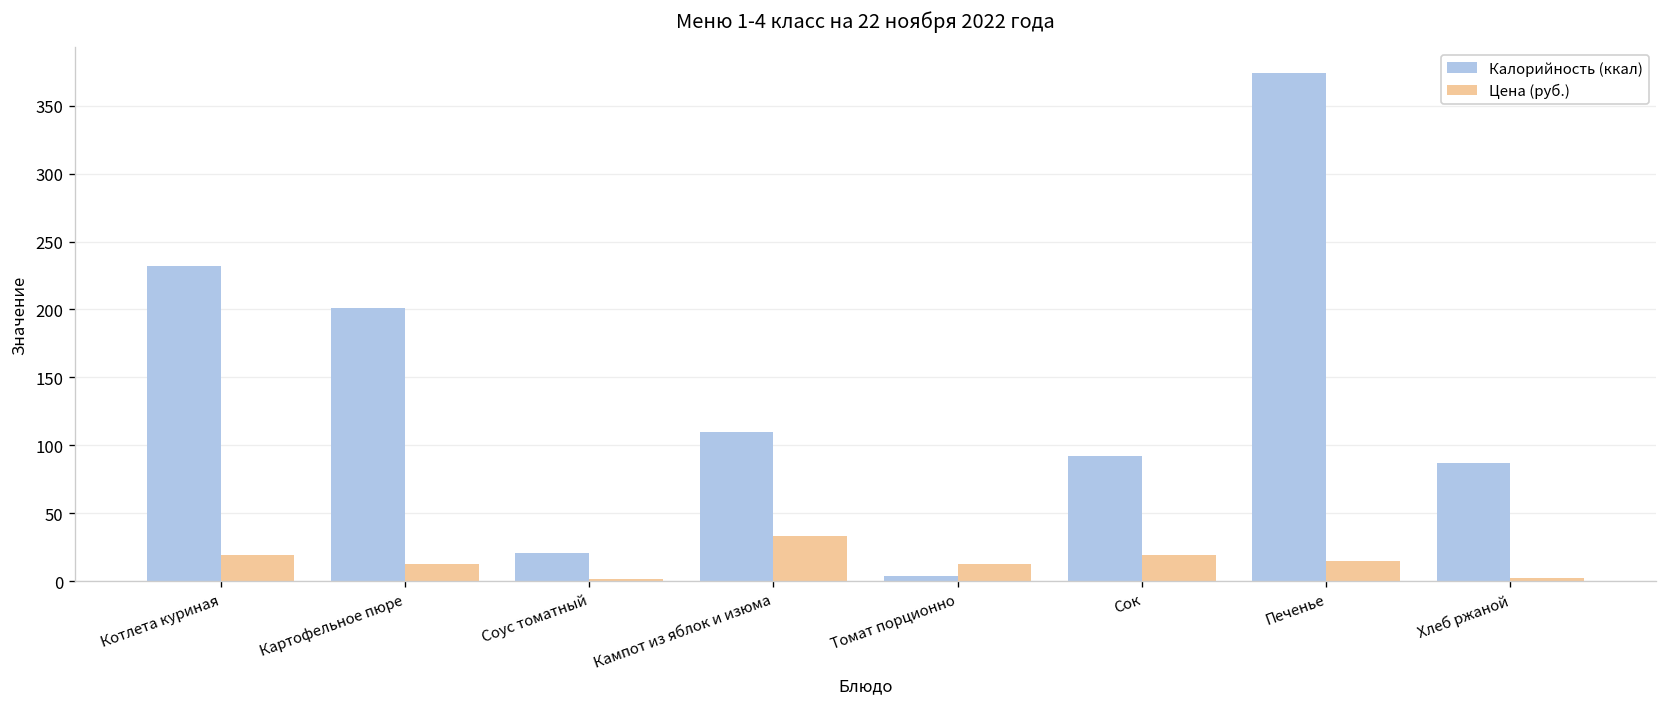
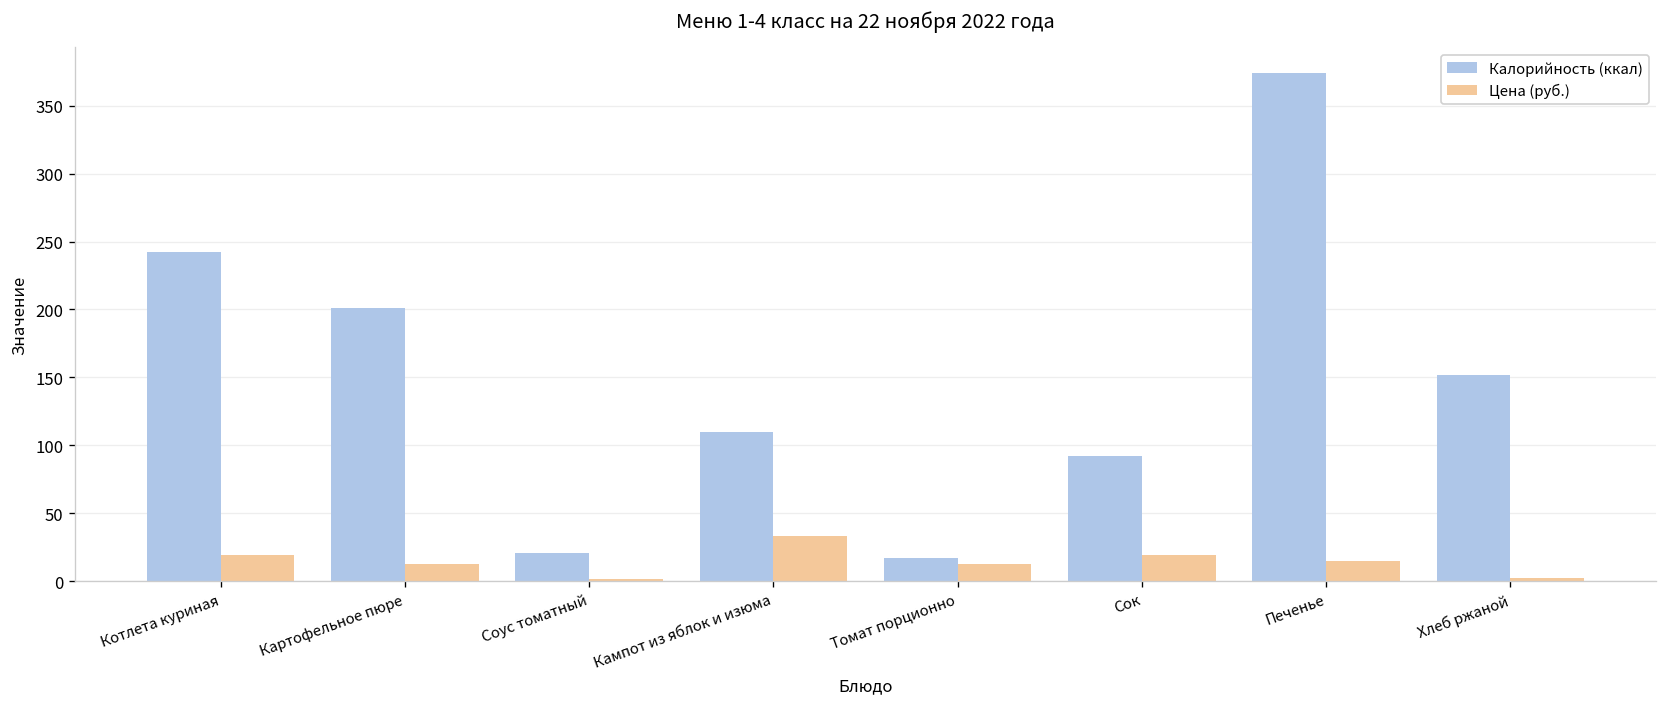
  {
    "Калорийность (ккал)": {
-     "Котлета куриная": 232,
+     "Котлета куриная": 242,
      "Картофельное пюре": 201,
      "Соус томатный": 21,
      "Кампот из яблок и изюма": 110,
-     "Томат порционно": 4,
+     "Томат порционно": 17,
      "Сок": 92,
      "Печенье": 374,
-     "Хлеб ржаной": 87
+     "Хлеб ржаной": 152
    },
    "Цена (руб.)": {
      "Котлета куриная": 19,
      "Картофельное пюре": 12,
      "Кампот из яблок и изюма": 34,
      "Томат порционно": 13,
      "Сок": 19,
      "Печенье": 15,
      "Хлеб ржаной": 3
    }
  }
